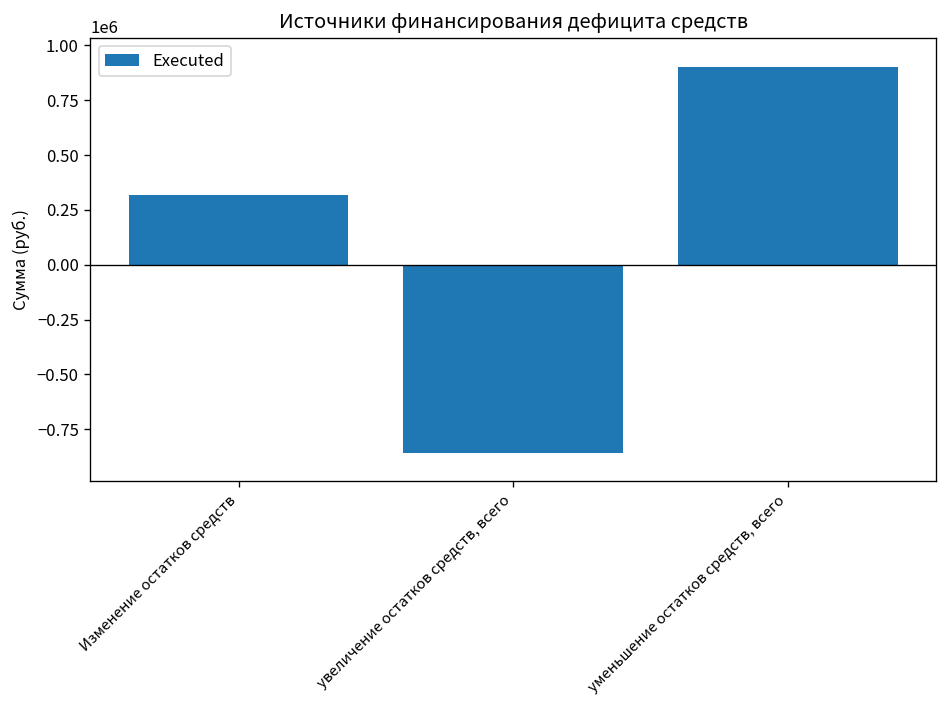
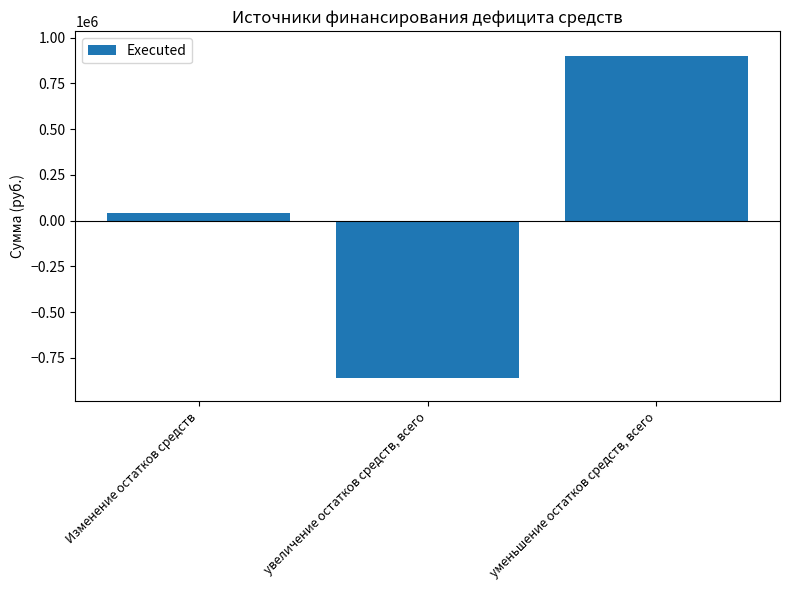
  {
-   "Изменение остатков средств": 320000,
+   "Изменение остатков средств": 40000,
    "увеличение остатков средств, всего": -860000,
    "уменьшение остатков средств, всего": 900000
  }
